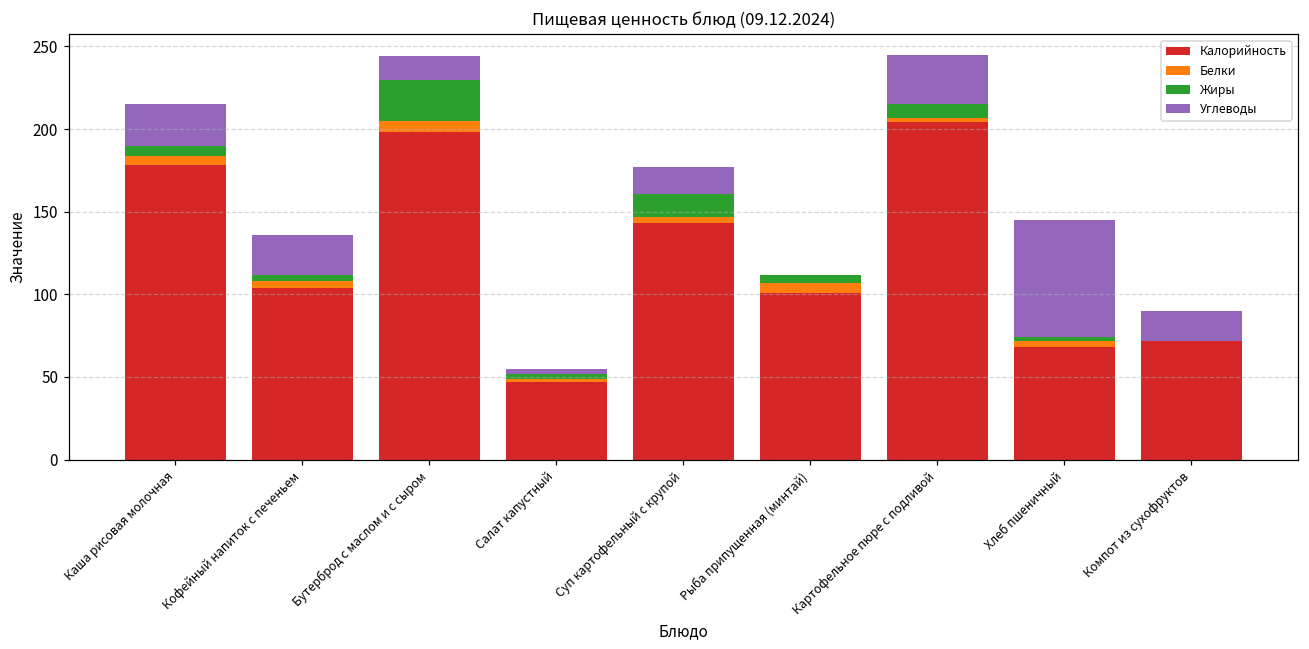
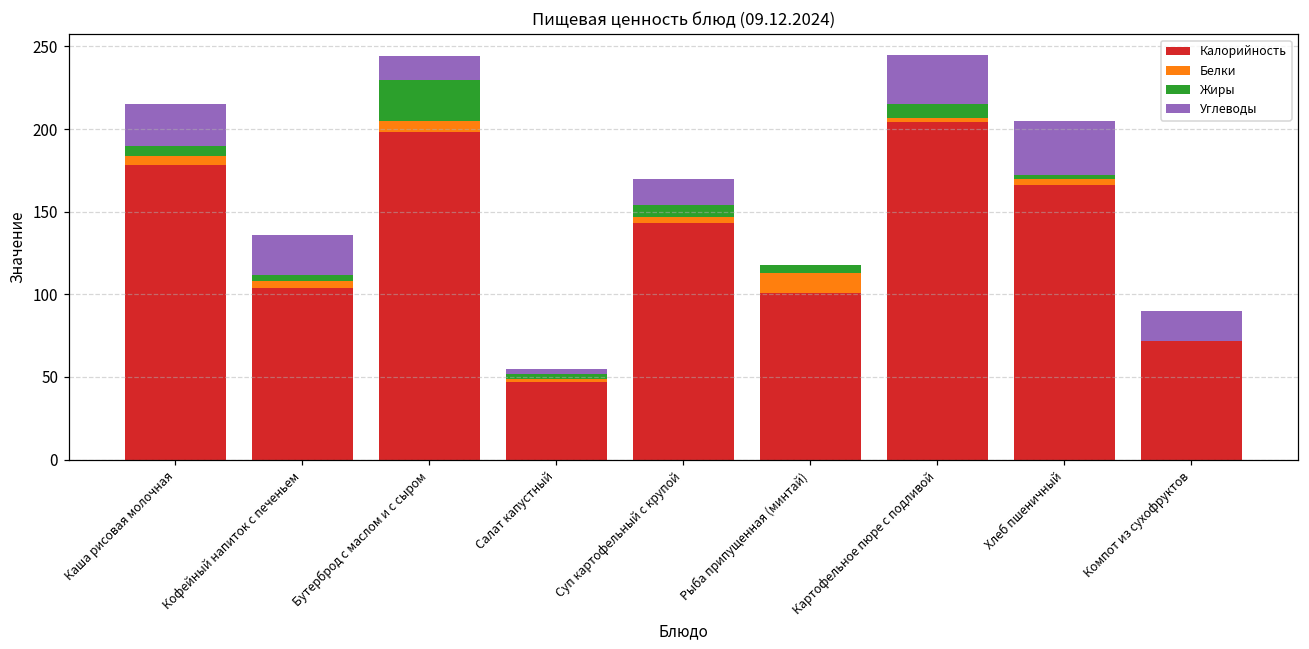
  {
    "Калорийность": {
      "Каша рисовая молочная": 178,
      "Кофейный напиток с печеньем": 104,
      "Бутерброд с маслом и с сыром": 198,
      "Салат капустный": 47,
      "Суп картофельный с крупой": 143,
      "Рыба припущенная (минтай)": 101,
      "Картофельное пюре с подливой": 204,
-     "Хлеб пшеничный": 68,
+     "Хлеб пшеничный": 166,
      "Компот из сухофруктов": 72
    },
    "Белки": {
      "Каша рисовая молочная": 6,
      "Кофейный напиток с печеньем": 4,
      "Бутерброд с маслом и с сыром": 7,
      "Салат капустный": 2,
      "Суп картофельный с крупой": 4,
-     "Рыба припущенная (минтай)": 6,
+     "Рыба припущенная (минтай)": 12,
      "Картофельное пюре с подливой": 3,
      "Хлеб пшеничный": 4,
      "Компот из сухофруктов": 0
    },
    "Жиры": {
      "Каша рисовая молочная": 6,
      "Кофейный напиток с печеньем": 4,
      "Бутерброд с маслом и с сыром": 25,
      "Салат капустный": 3,
-     "Суп картофельный с крупой": 14,
+     "Суп картофельный с крупой": 7,
      "Рыба припущенная (минтай)": 5,
      "Картофельное пюре с подливой": 8,
      "Хлеб пшеничный": 2,
      "Компот из сухофруктов": 0
    },
    "Углеводы": {
      "Каша рисовая молочная": 25,
      "Кофейный напиток с печеньем": 24,
      "Бутерброд с маслом и с сыром": 14,
      "Салат капустный": 3,
      "Суп картофельный с крупой": 16,
      "Рыба припущенная (минтай)": 0,
      "Картофельное пюре с подливой": 30,
-     "Хлеб пшеничный": 71,
+     "Хлеб пшеничный": 33,
      "Компот из сухофруктов": 18
    }
  }
